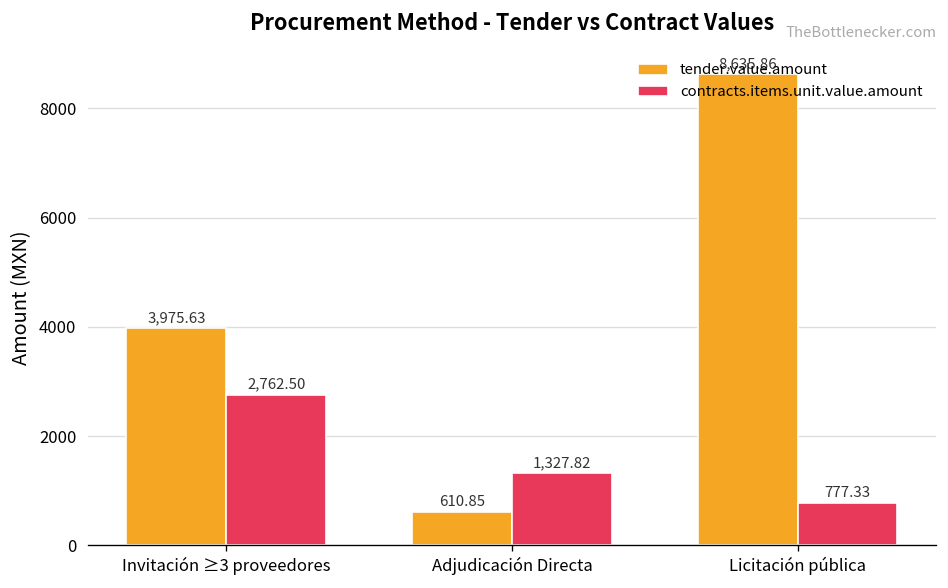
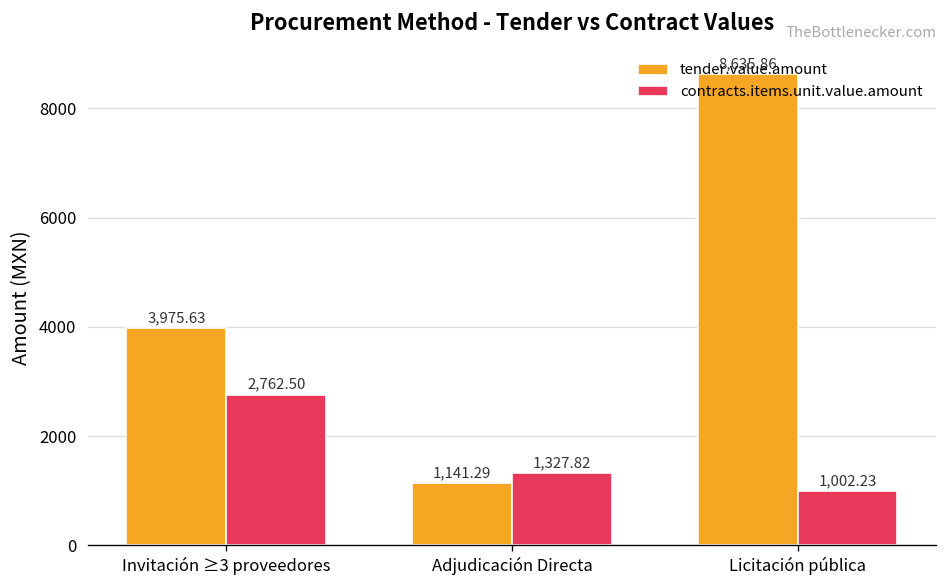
  {
    "tender.value.amount": {
      "Invitación ≥3 proveedores": "3,975.63",
-     "Adjudicación Directa": "610.85",
+     "Adjudicación Directa": "1,141.29",
      "Licitación pública": "8,635.86"
    },
    "contracts.items.unit.value.amount": {
      "Invitación ≥3 proveedores": "2,762.50",
      "Adjudicación Directa": "1,327.82",
-     "Licitación pública": "777.33"
+     "Licitación pública": "1,002.23"
    }
  }
